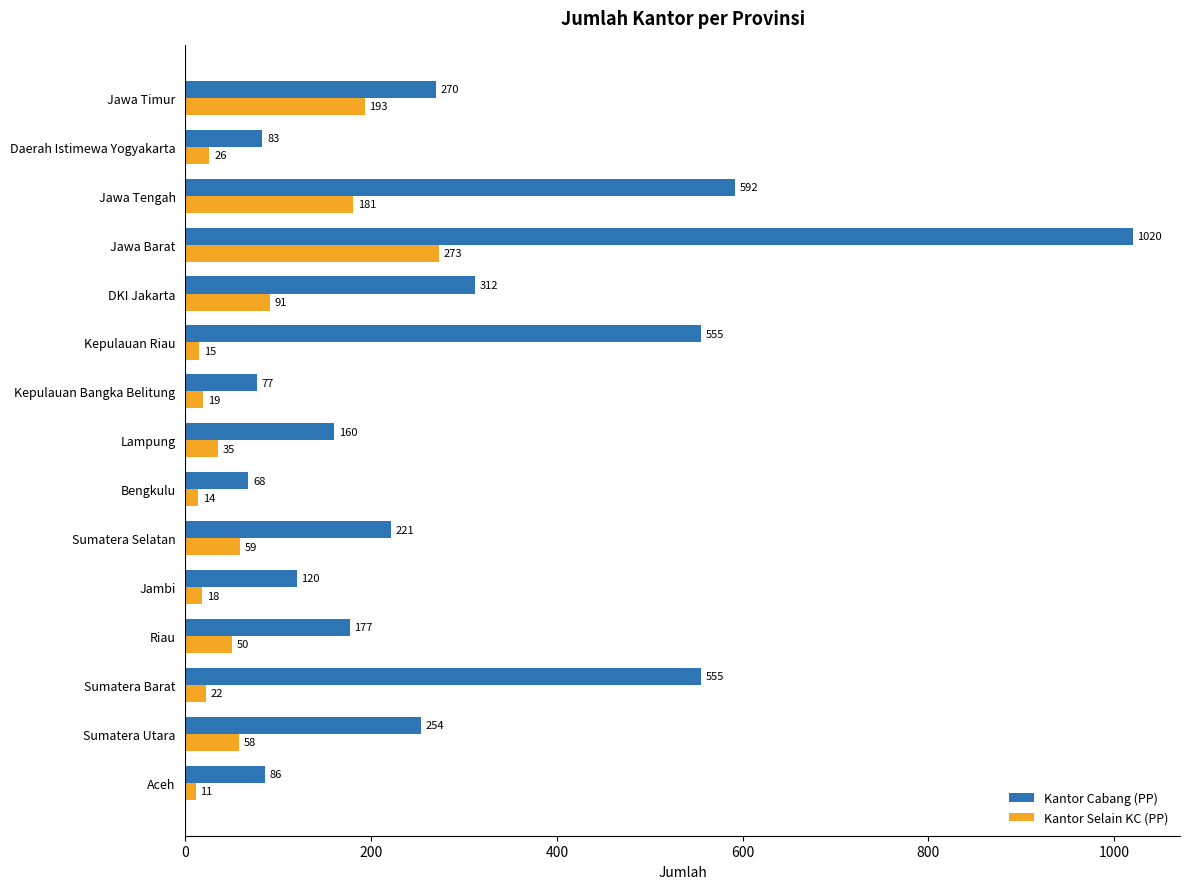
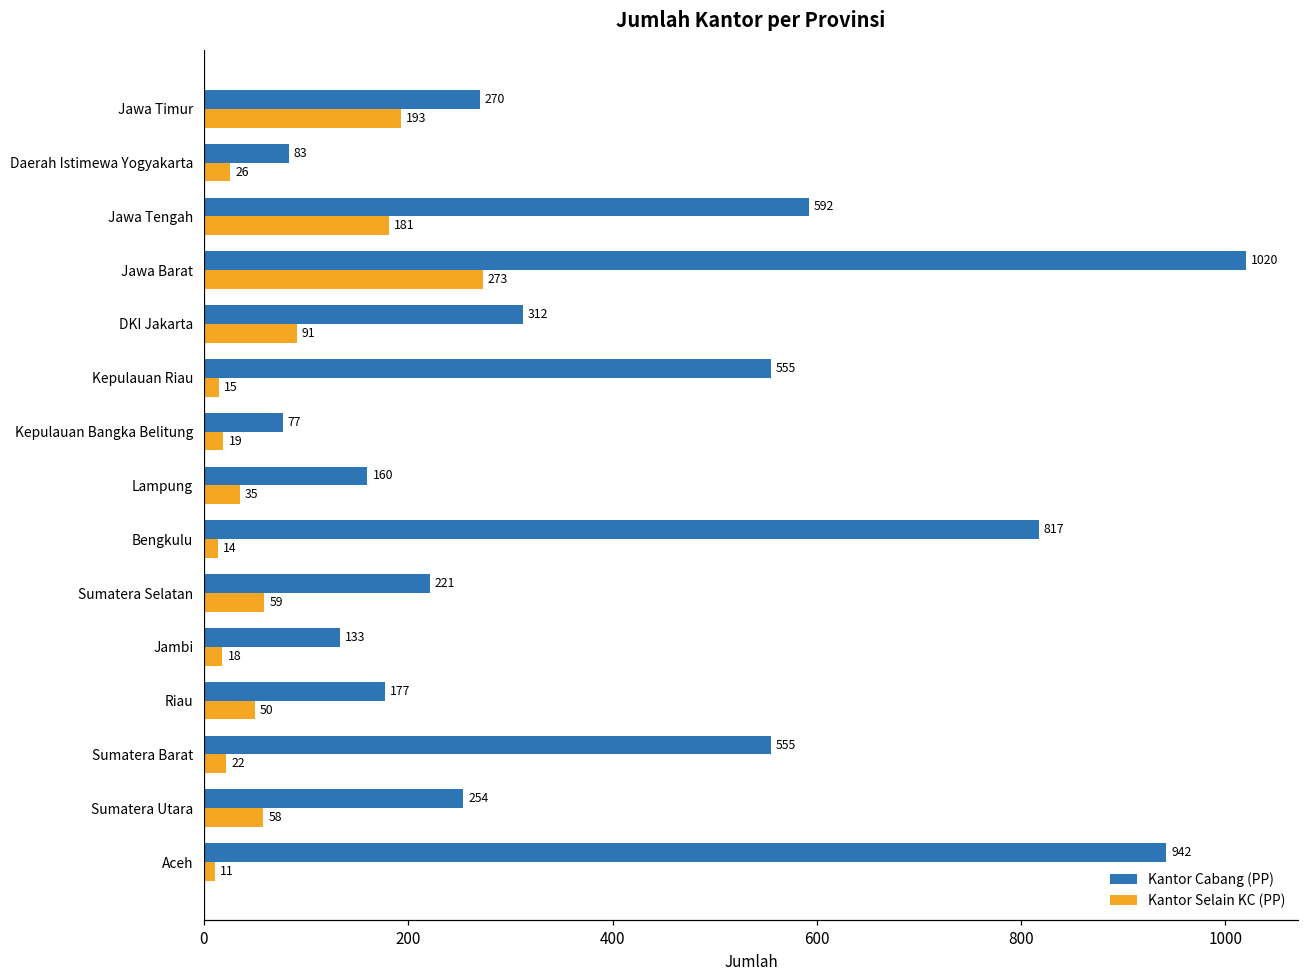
  {
    "Kantor Cabang (PP)": {
      "Jawa Timur": 270,
      "Daerah Istimewa Yogyakarta": 83,
      "Jawa Tengah": 592,
      "Jawa Barat": 1020,
      "DKI Jakarta": 312,
      "Kepulauan Riau": 555,
      "Kepulauan Bangka Belitung": 77,
      "Lampung": 160,
-     "Bengkulu": 68,
+     "Bengkulu": 817,
      "Sumatera Selatan": 221,
-     "Jambi": 120,
+     "Jambi": 133,
      "Riau": 177,
      "Sumatera Barat": 555,
      "Sumatera Utara": 254,
-     "Aceh": 86
+     "Aceh": 942
    },
    "Kantor Selain KC (PP)": {
      "Jawa Timur": 193,
      "Daerah Istimewa Yogyakarta": 26,
      "Jawa Tengah": 181,
      "Jawa Barat": 273,
      "DKI Jakarta": 91,
      "Kepulauan Riau": 15,
      "Kepulauan Bangka Belitung": 19,
      "Lampung": 35,
      "Bengkulu": 14,
      "Sumatera Selatan": 59,
      "Jambi": 18,
      "Riau": 50,
      "Sumatera Barat": 22,
      "Sumatera Utara": 58,
      "Aceh": 11
    }
  }
